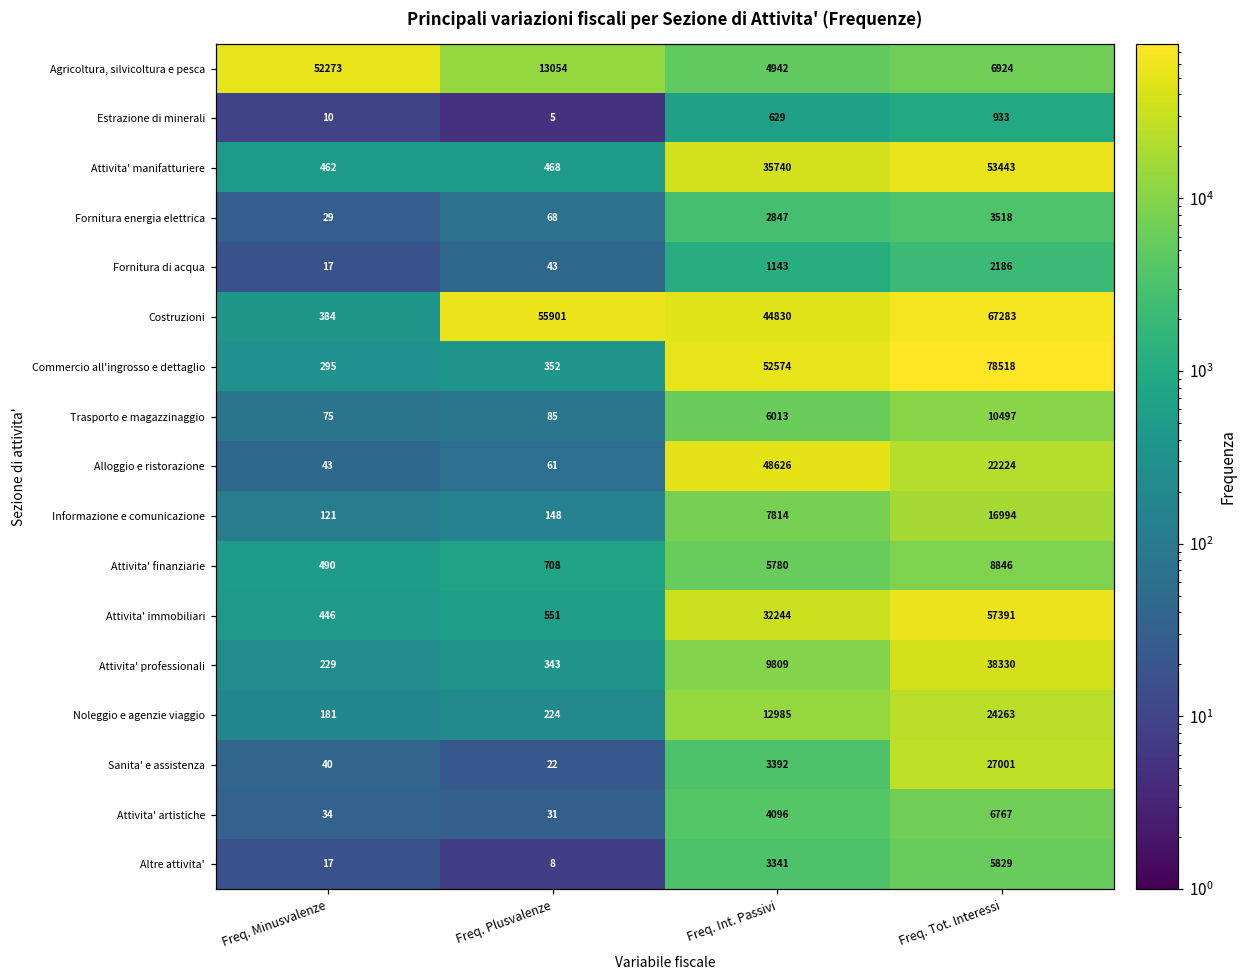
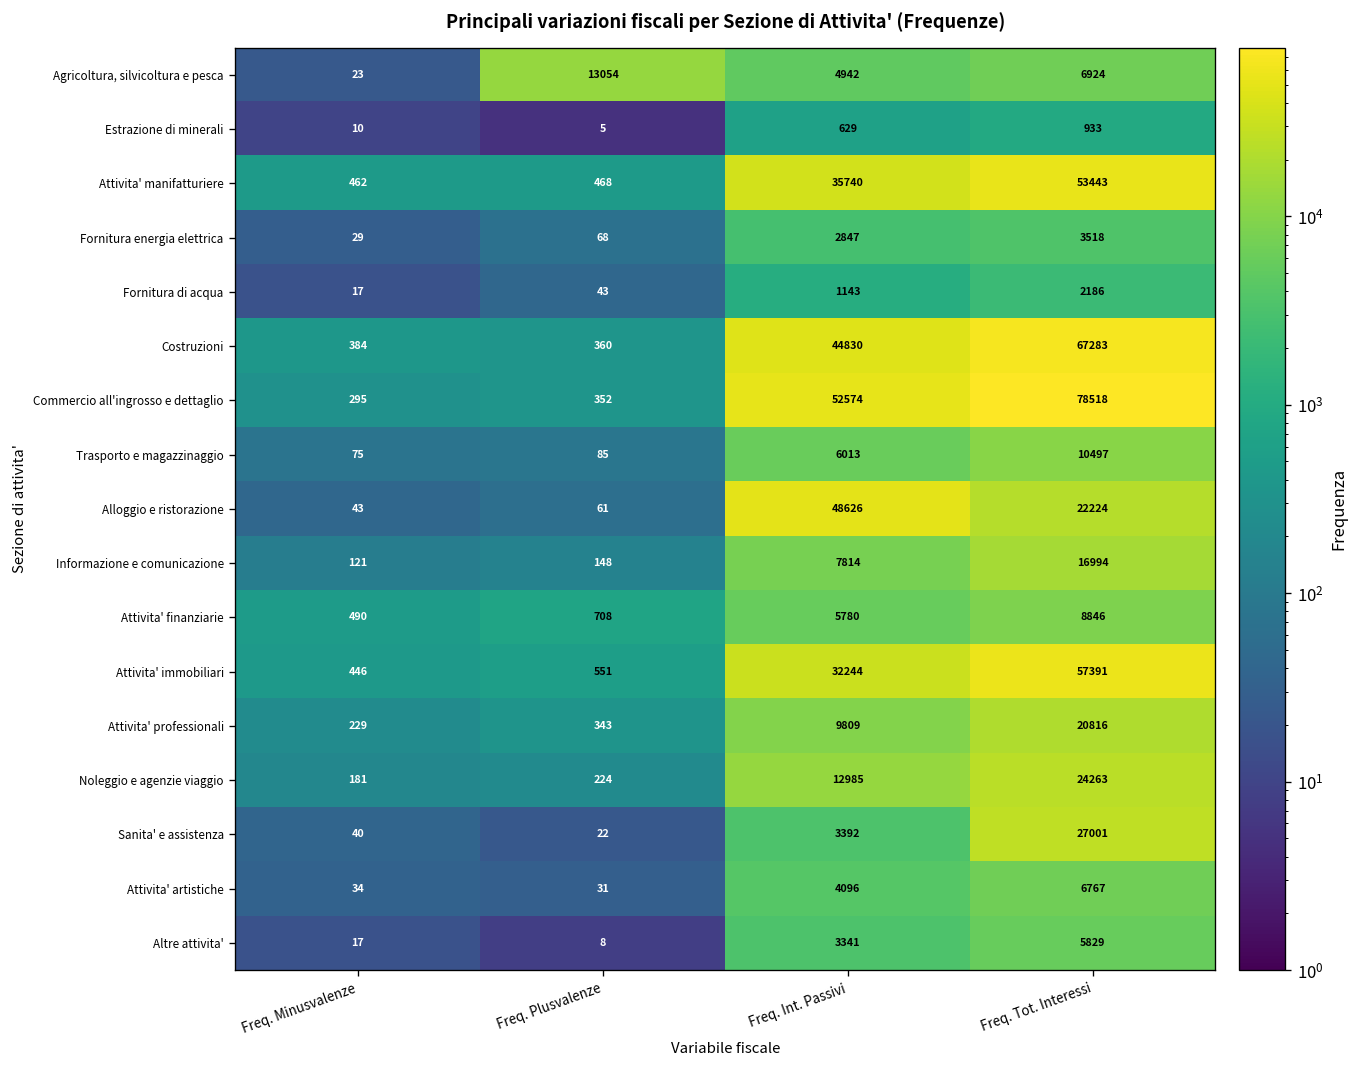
  {
    "Agricoltura, silvicoltura e pesca": {
-     "Freq. Minusvalenze": 52273,
+     "Freq. Minusvalenze": 23,
      "Freq. Plusvalenze": 13054,
      "Freq. Int. Passivi": 4942,
      "Freq. Tot. Interessi": 6924
    },
    "Estrazione di minerali": {
      "Freq. Minusvalenze": 10,
      "Freq. Plusvalenze": 5,
      "Freq. Int. Passivi": 629,
      "Freq. Tot. Interessi": 933
    },
    "Attivita' manifatturiere": {
      "Freq. Minusvalenze": 462,
      "Freq. Plusvalenze": 468,
      "Freq. Int. Passivi": 35740,
      "Freq. Tot. Interessi": 53443
    },
    "Fornitura energia elettrica": {
      "Freq. Minusvalenze": 29,
      "Freq. Plusvalenze": 68,
      "Freq. Int. Passivi": 2847,
      "Freq. Tot. Interessi": 3518
    },
    "Fornitura di acqua": {
      "Freq. Minusvalenze": 17,
      "Freq. Plusvalenze": 43,
      "Freq. Int. Passivi": 1143,
      "Freq. Tot. Interessi": 2186
    },
    "Costruzioni": {
      "Freq. Minusvalenze": 384,
-     "Freq. Plusvalenze": 55901,
+     "Freq. Plusvalenze": 360,
      "Freq. Int. Passivi": 44830,
      "Freq. Tot. Interessi": 67283
    },
    "Commercio all'ingrosso e dettaglio": {
      "Freq. Minusvalenze": 295,
      "Freq. Plusvalenze": 352,
      "Freq. Int. Passivi": 52574,
      "Freq. Tot. Interessi": 78518
    },
    "Trasporto e magazzinaggio": {
      "Freq. Minusvalenze": 75,
      "Freq. Plusvalenze": 85,
      "Freq. Int. Passivi": 6013,
      "Freq. Tot. Interessi": 10497
    },
    "Alloggio e ristorazione": {
      "Freq. Minusvalenze": 43,
      "Freq. Plusvalenze": 61,
      "Freq. Int. Passivi": 48626,
      "Freq. Tot. Interessi": 22224
    },
    "Informazione e comunicazione": {
      "Freq. Minusvalenze": 121,
      "Freq. Plusvalenze": 148,
      "Freq. Int. Passivi": 7814,
      "Freq. Tot. Interessi": 16994
    },
    "Attivita' finanziarie": {
      "Freq. Minusvalenze": 490,
      "Freq. Plusvalenze": 708,
      "Freq. Int. Passivi": 5780,
      "Freq. Tot. Interessi": 8846
    },
    "Attivita' immobiliari": {
      "Freq. Minusvalenze": 446,
      "Freq. Plusvalenze": 551,
      "Freq. Int. Passivi": 32244,
      "Freq. Tot. Interessi": 57391
    },
    "Attivita' professionali": {
      "Freq. Minusvalenze": 229,
      "Freq. Plusvalenze": 343,
      "Freq. Int. Passivi": 9809,
-     "Freq. Tot. Interessi": 38330
+     "Freq. Tot. Interessi": 20816
    },
    "Noleggio e agenzie viaggio": {
      "Freq. Minusvalenze": 181,
      "Freq. Plusvalenze": 224,
      "Freq. Int. Passivi": 12985,
      "Freq. Tot. Interessi": 24263
    },
    "Sanita' e assistenza": {
      "Freq. Minusvalenze": 40,
      "Freq. Plusvalenze": 22,
      "Freq. Int. Passivi": 3392,
      "Freq. Tot. Interessi": 27001
    },
    "Attivita' artistiche": {
      "Freq. Minusvalenze": 34,
      "Freq. Plusvalenze": 31,
      "Freq. Int. Passivi": 4096,
      "Freq. Tot. Interessi": 6767
    },
    "Altre attivita'": {
      "Freq. Minusvalenze": 17,
      "Freq. Plusvalenze": 8,
      "Freq. Int. Passivi": 3341,
      "Freq. Tot. Interessi": 5829
    }
  }
